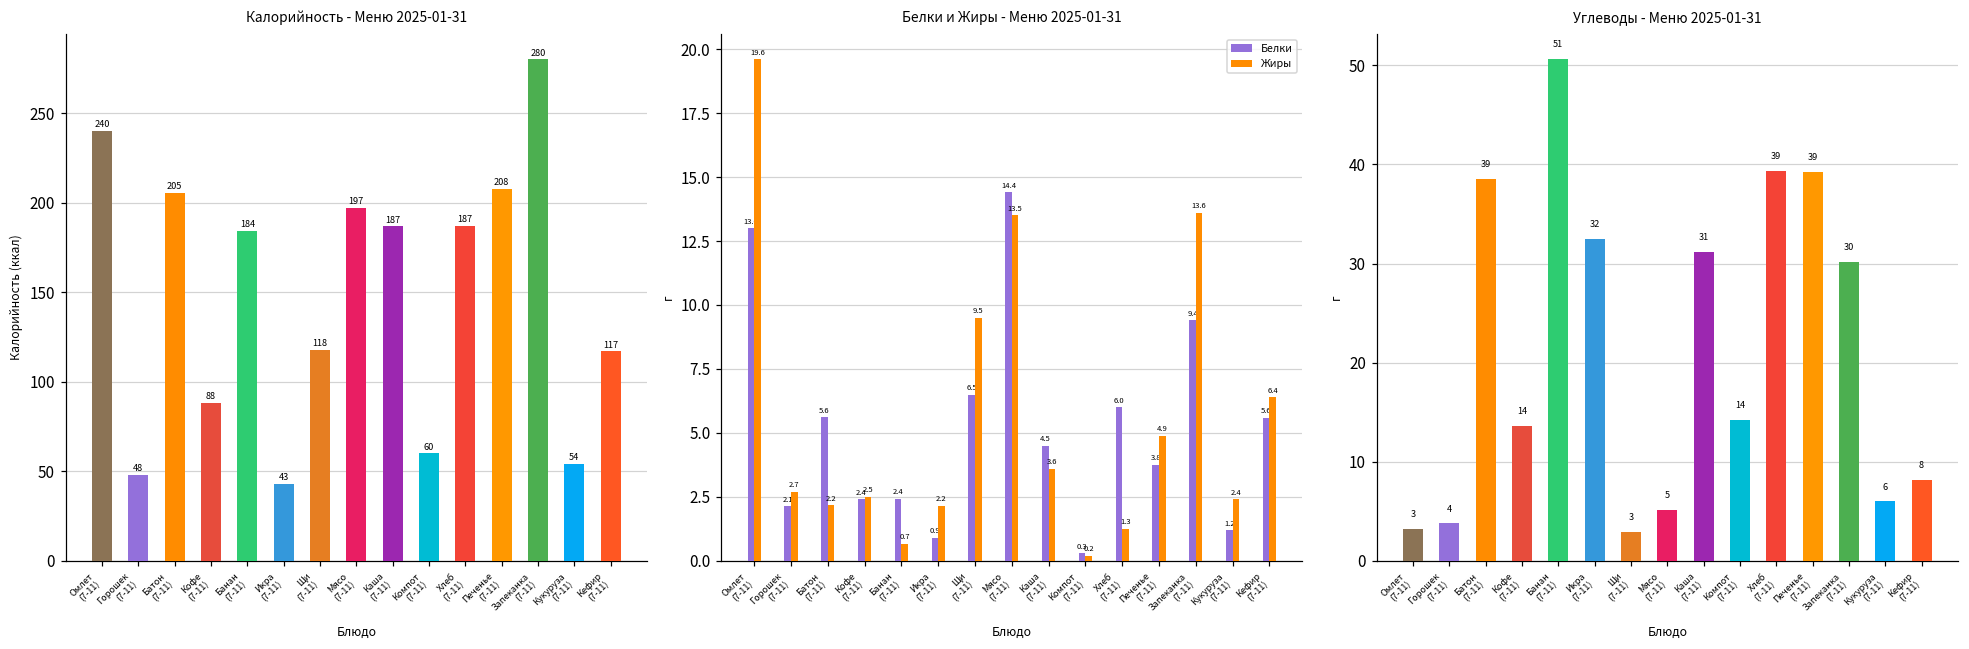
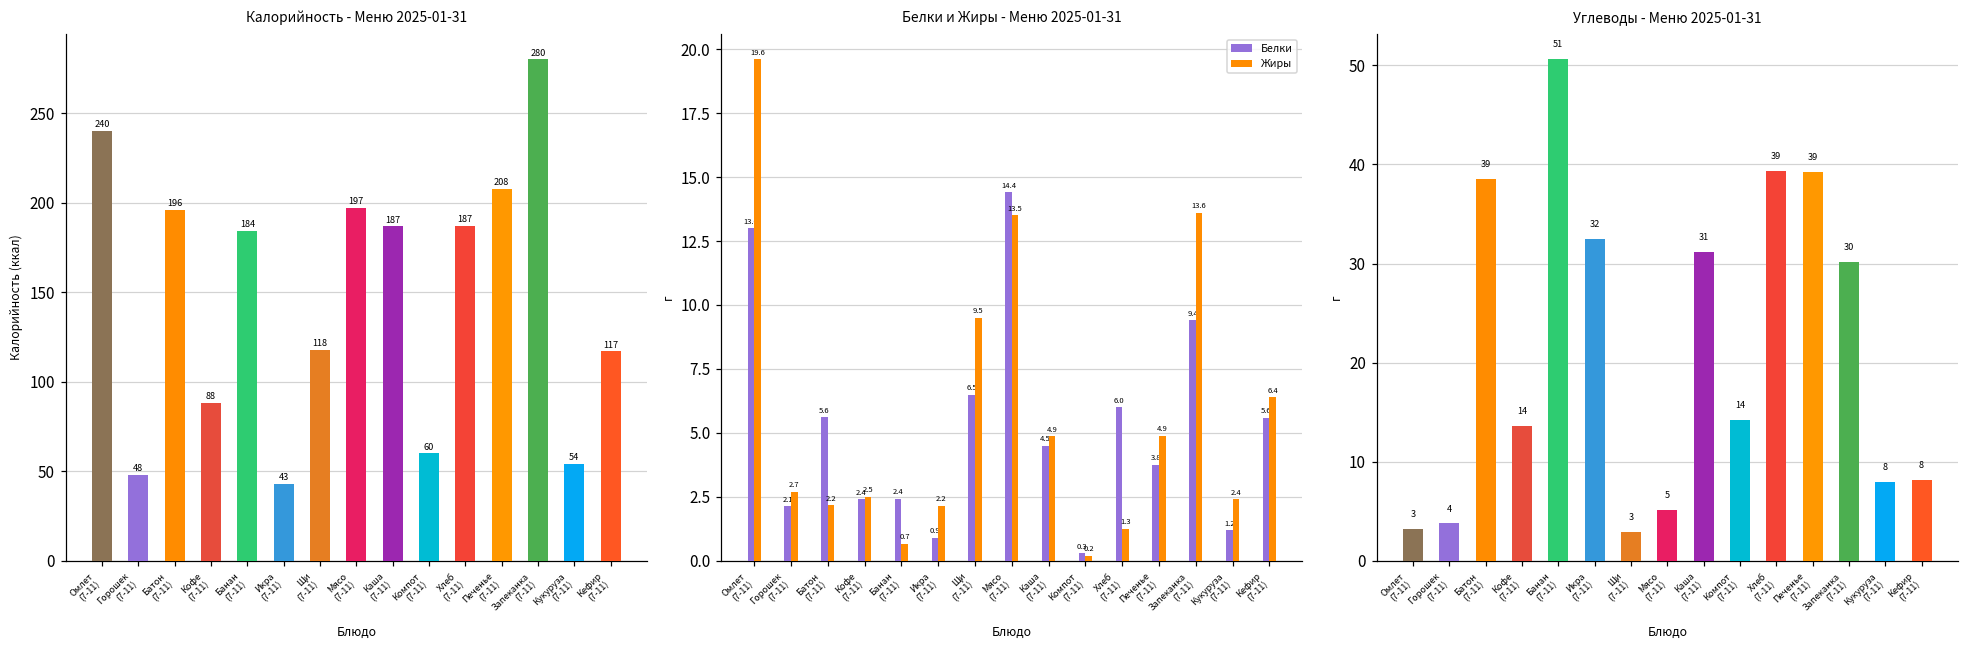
  {
    "Калорийность - Меню 2025-01-31": {
      "Омлет (7-11)": 240,
      "Горошек (7-11)": 48,
-     "Батон (7-11)": 205,
+     "Батон (7-11)": 196,
      "Кофе (7-11)": 88,
      "Банан (7-11)": 184,
      "Икра (7-11)": 43,
      "Щи (7-11)": 118,
      "Мясо (7-11)": 197,
      "Каша (7-11)": 187,
      "Компот (7-11)": 60,
      "Хлеб (7-11)": 187,
      "Печенье (7-11)": 208,
      "Запеканка (7-11)": 280,
      "Кукуруза (7-11)": 54,
      "Кефир (7-11)": 117
    },
    "Белки и Жиры - Меню 2025-01-31": {
      "Белки": {
        "Омлет (7-11)": 13.0,
        "Горошек (7-11)": 2.1,
        "Батон (7-11)": 5.6,
        "Банан (7-11)": 2.4,
        "Икра (7-11)": 0.9,
        "Щи (7-11)": 6.5,
        "Мясо (7-11)": 14.4,
        "Каша (7-11)": 4.5,
        "Хлеб (7-11)": 6.0,
        "Печенье (7-11)": 3.8,
        "Запеканка (7-11)": 9.4,
        "Кукуруза (7-11)": 1.2,
        "Кефир (7-11)": 5.6
      },
      "Жиры": {
        "Омлет (7-11)": 19.6,
        "Горошек (7-11)": 2.7,
        "Батон (7-11)": 2.2,
        "Банан (7-11)": 0.7,
        "Икра (7-11)": 2.2,
        "Щи (7-11)": 9.5,
        "Мясо (7-11)": 13.5,
-       "Каша (7-11)": 3.6,
+       "Каша (7-11)": 4.9,
        "Хлеб (7-11)": 1.3,
        "Печенье (7-11)": 4.9,
        "Запеканка (7-11)": 13.6,
        "Кукуруза (7-11)": 2.4,
        "Кефир (7-11)": 6.4
      }
    },
    "Углеводы - Меню 2025-01-31": {
      "Омлет (7-11)": 3,
      "Горошек (7-11)": 4,
      "Батон (7-11)": 39,
      "Кофе (7-11)": 14,
      "Банан (7-11)": 51,
      "Икра (7-11)": 32,
      "Щи (7-11)": 3,
      "Мясо (7-11)": 5,
      "Каша (7-11)": 31,
      "Компот (7-11)": 14,
      "Хлеб (7-11)": 39,
      "Печенье (7-11)": 39,
      "Запеканка (7-11)": 30,
-     "Кукуруза (7-11)": 6,
+     "Кукуруза (7-11)": 8,
      "Кефир (7-11)": 8
    }
  }
